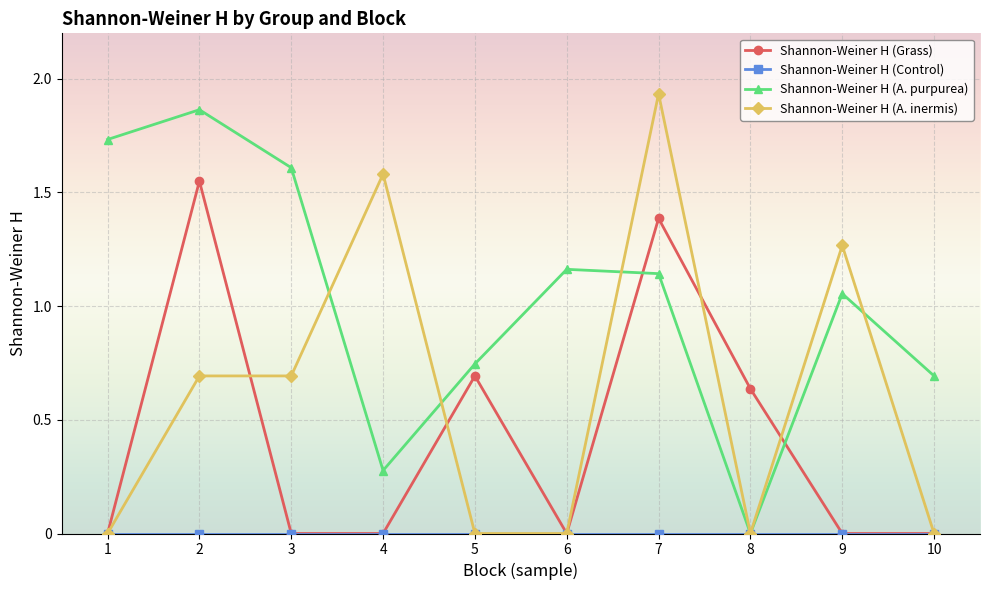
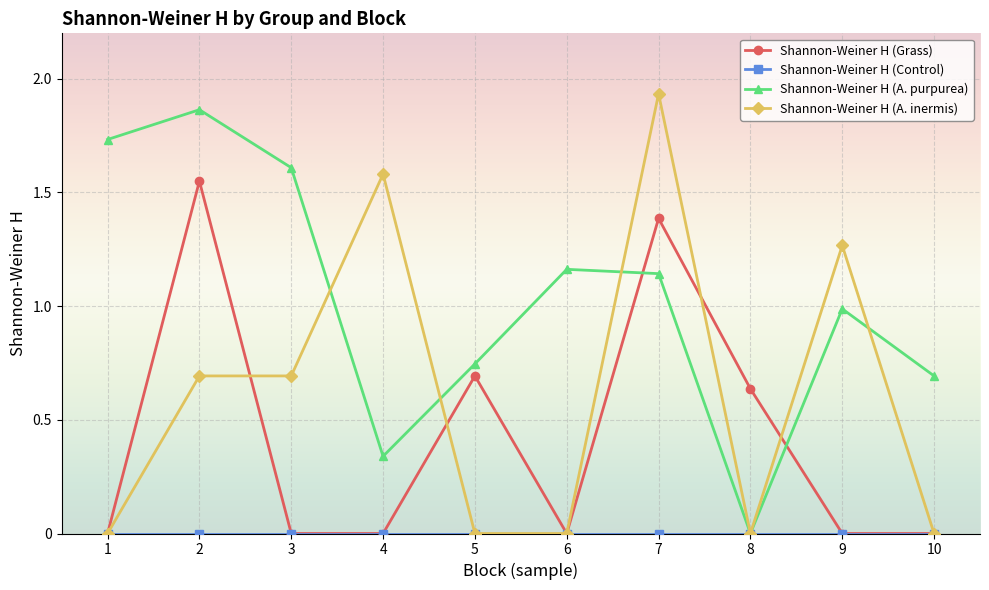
  {
    "Shannon-Weiner H (Grass)": {
      "2": 1.55,
      "5": 0.69,
      "7": 1.39,
      "8": 0.64
    },
    "Shannon-Weiner H (Control)": {
      "2": 0.00,
      "7": 0.00
    },
    "Shannon-Weiner H (A. purpurea)": {
      "1": 1.73,
      "2": 1.86,
      "3": 1.61,
-     "4": 0.28,
+     "4": 0.34,
      "5": 0.75,
      "6": 1.16,
      "7": 1.14,
-     "9": 1.06,
+     "9": 0.99,
      "10": 0.69
    },
    "Shannon-Weiner H (A. inermis)": {
      "2": 0.69,
      "3": 0.69,
      "4": 1.58,
      "7": 1.93,
      "9": 1.27
    }
  }
